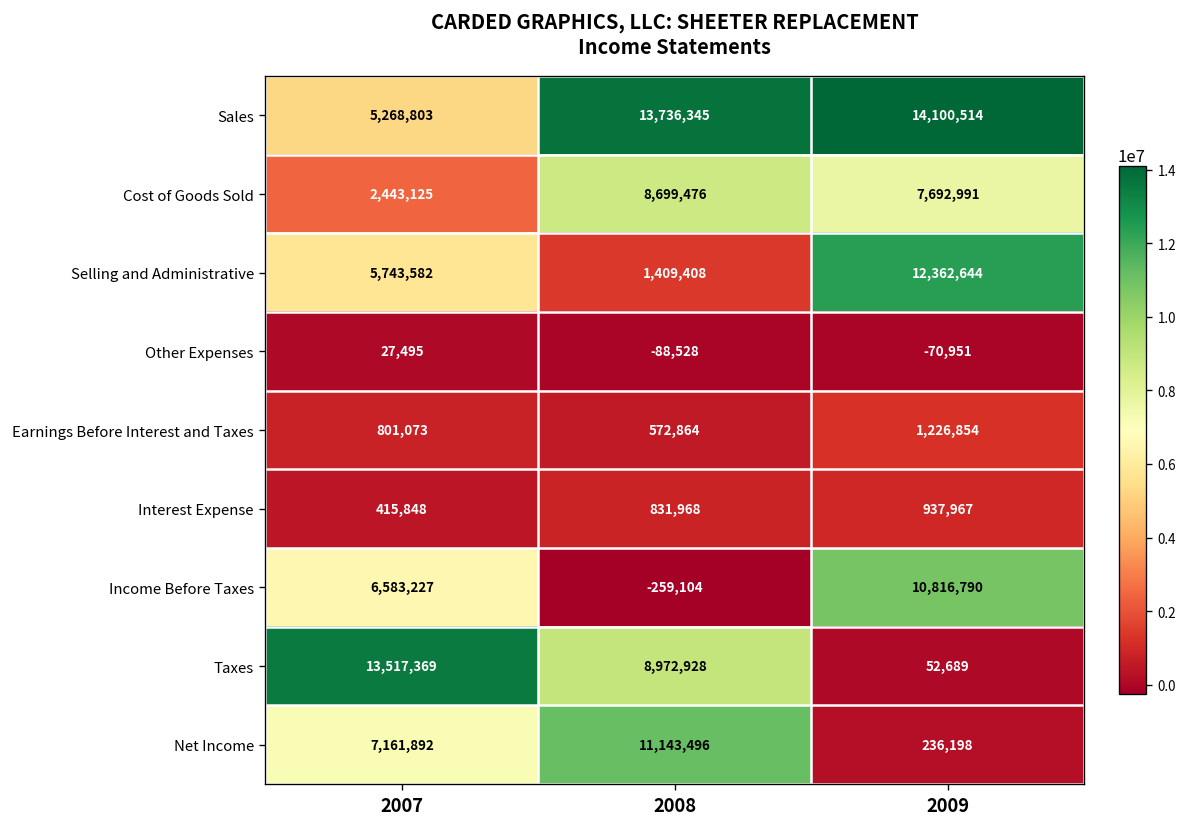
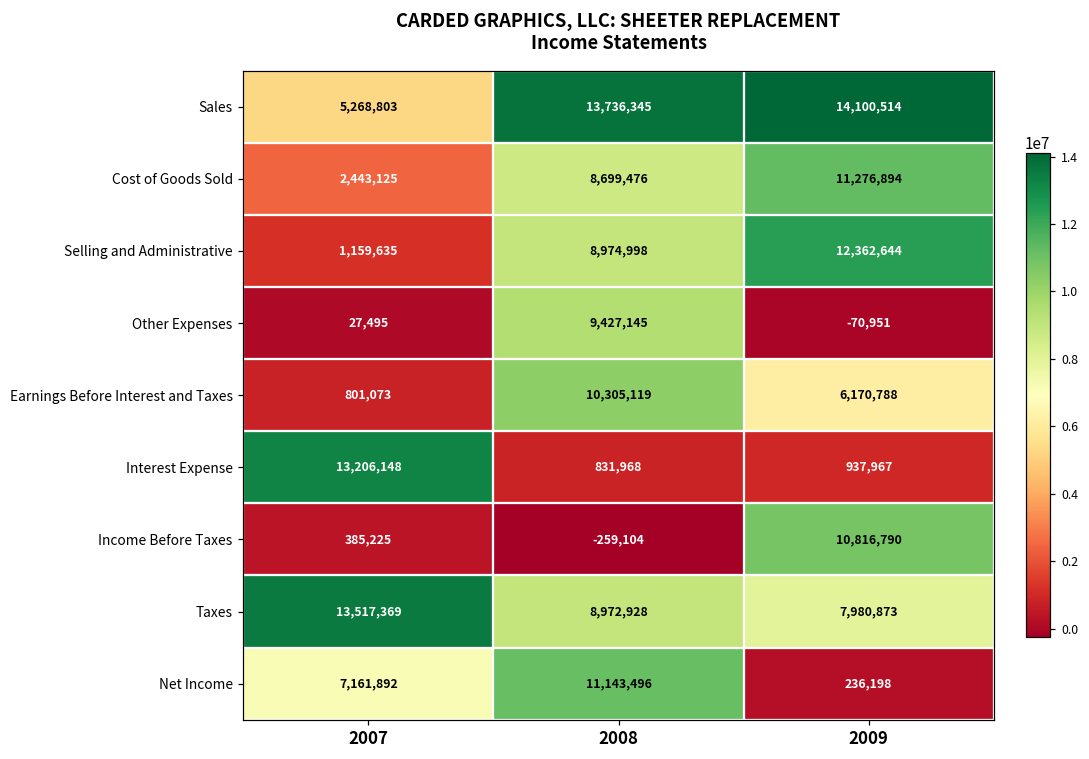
  {
    "Sales": {
      "2007": "5,268,803",
      "2008": "13,736,345",
      "2009": "14,100,514"
    },
    "Cost of Goods Sold": {
      "2007": "2,443,125",
      "2008": "8,699,476",
-     "2009": "7,692,991"
+     "2009": "11,276,894"
    },
    "Selling and Administrative": {
-     "2007": "5,743,582",
-     "2008": "1,409,408",
+     "2007": "1,159,635",
+     "2008": "8,974,998",
      "2009": "12,362,644"
    },
    "Other Expenses": {
      "2007": "27,495",
-     "2008": "-88,528",
+     "2008": "9,427,145",
      "2009": "-70,951"
    },
    "Earnings Before Interest and Taxes": {
      "2007": "801,073",
-     "2008": "572,864",
-     "2009": "1,226,854"
+     "2008": "10,305,119",
+     "2009": "6,170,788"
    },
    "Interest Expense": {
-     "2007": "415,848",
+     "2007": "13,206,148",
      "2008": "831,968",
      "2009": "937,967"
    },
    "Income Before Taxes": {
-     "2007": "6,583,227",
+     "2007": "385,225",
      "2008": "-259,104",
      "2009": "10,816,790"
    },
    "Taxes": {
      "2007": "13,517,369",
      "2008": "8,972,928",
-     "2009": "52,689"
+     "2009": "7,980,873"
    },
    "Net Income": {
      "2007": "7,161,892",
      "2008": "11,143,496",
      "2009": "236,198"
    }
  }
